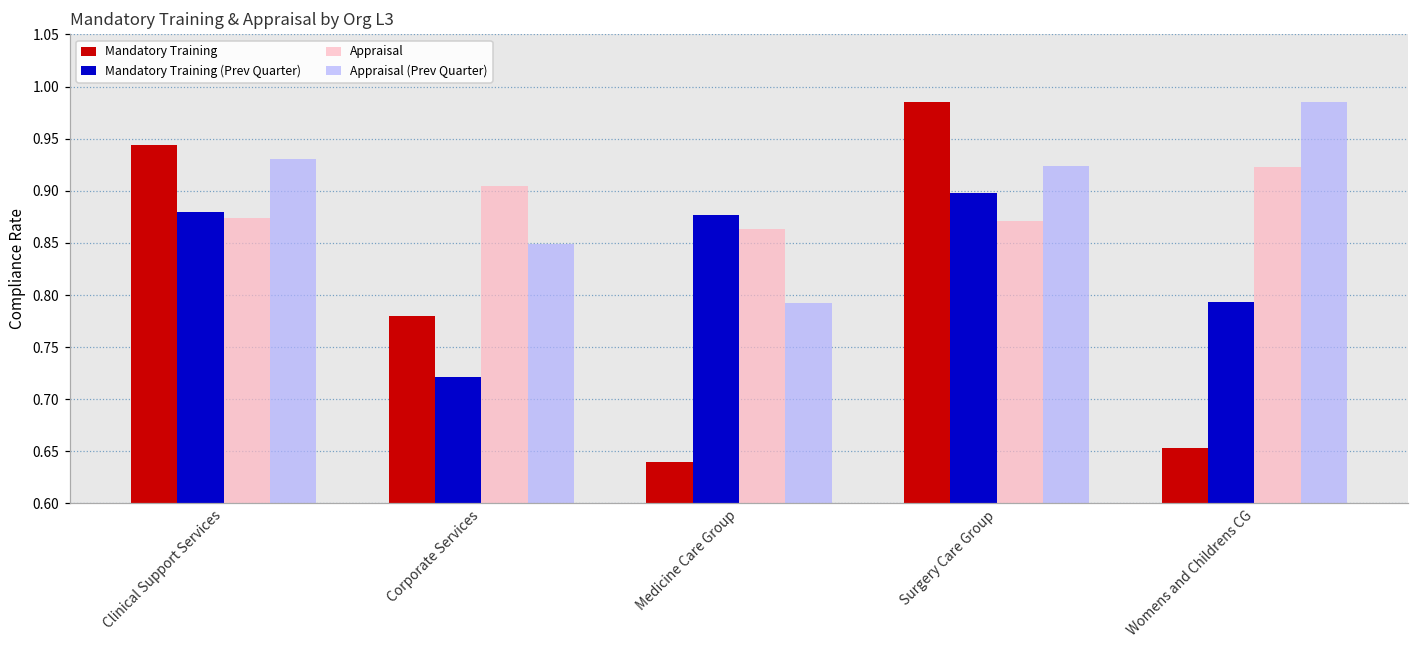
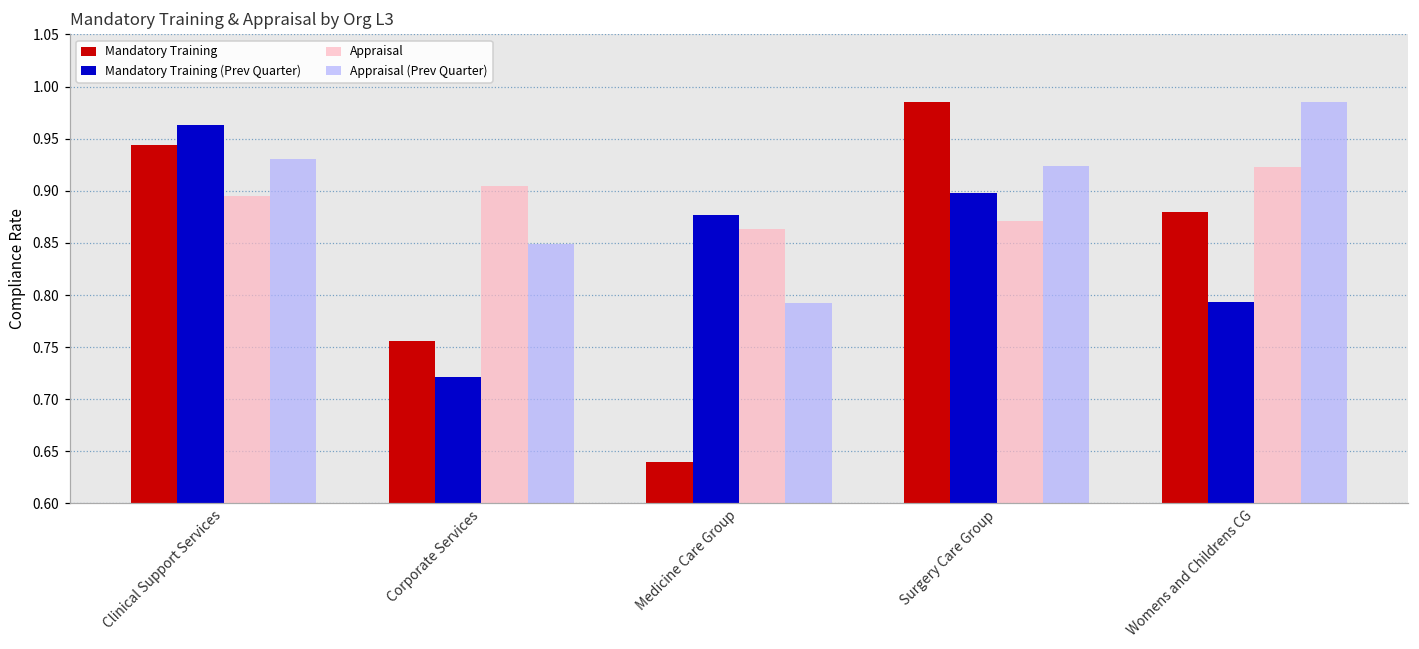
  {
    "Mandatory Training": {
      "Clinical Support Services": 0.94,
-     "Corporate Services": 0.78,
+     "Corporate Services": 0.76,
      "Medicine Care Group": 0.64,
      "Surgery Care Group": 0.99,
-     "Womens and Childrens CG": 0.65
+     "Womens and Childrens CG": 0.88
    },
    "Mandatory Training (Prev Quarter)": {
-     "Clinical Support Services": 0.88,
+     "Clinical Support Services": 0.96,
      "Corporate Services": 0.72,
      "Medicine Care Group": 0.88,
      "Surgery Care Group": 0.90,
      "Womens and Childrens CG": 0.79
    },
    "Appraisal": {
-     "Clinical Support Services": 0.87,
+     "Clinical Support Services": 0.89,
      "Corporate Services": 0.90,
      "Medicine Care Group": 0.86,
      "Surgery Care Group": 0.87,
      "Womens and Childrens CG": 0.92
    },
    "Appraisal (Prev Quarter)": {
      "Clinical Support Services": 0.93,
      "Corporate Services": 0.85,
      "Medicine Care Group": 0.79,
      "Surgery Care Group": 0.92,
      "Womens and Childrens CG": 0.99
    }
  }
